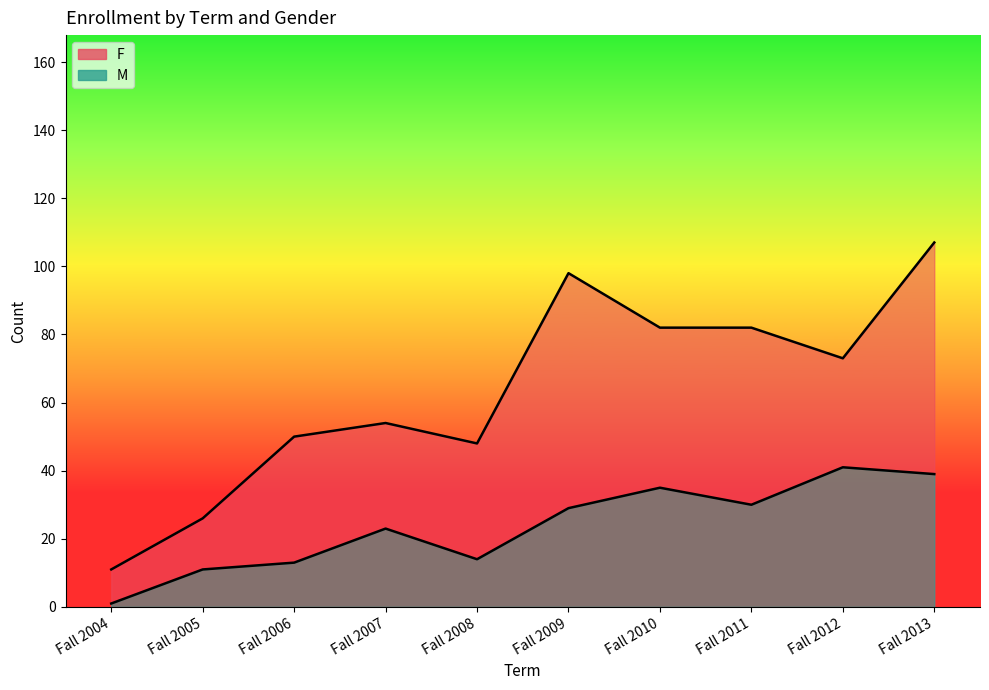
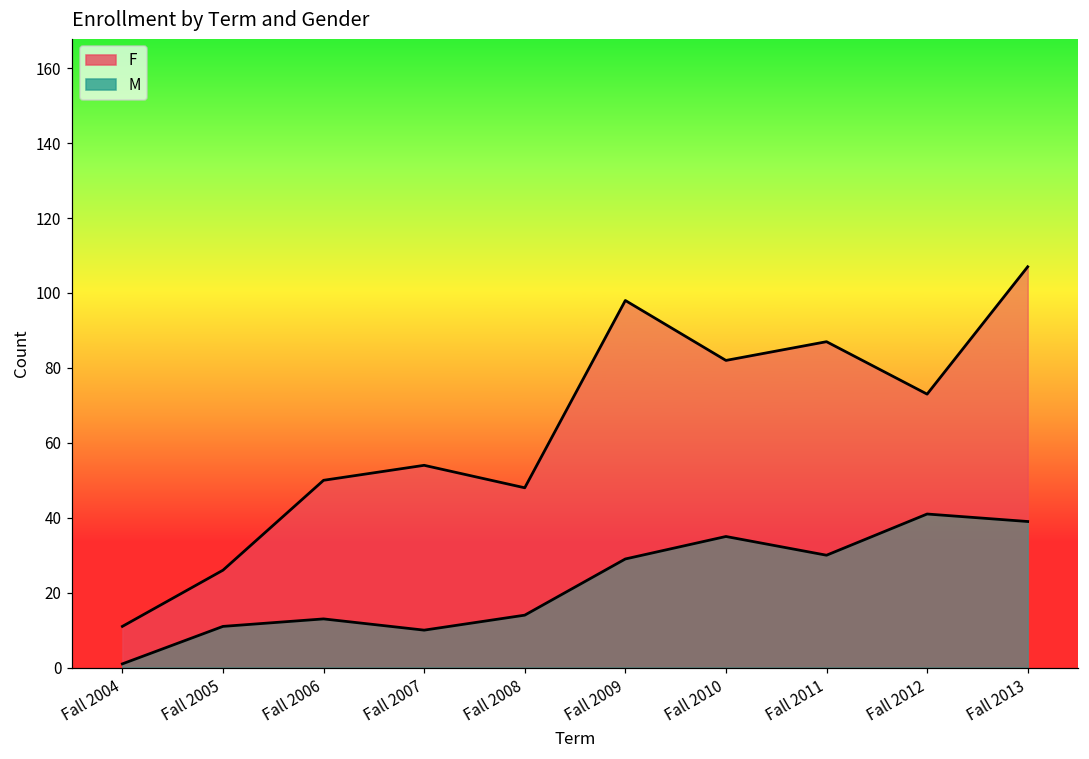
  {
    "F": {
      "Fall 2004": 11,
      "Fall 2005": 26,
      "Fall 2006": 50,
      "Fall 2007": 54,
      "Fall 2008": 48,
      "Fall 2009": 98,
      "Fall 2010": 82,
-     "Fall 2011": 82,
+     "Fall 2011": 87,
      "Fall 2012": 73,
      "Fall 2013": 107
    },
    "M": {
      "Fall 2004": 1,
      "Fall 2005": 11,
      "Fall 2006": 13,
-     "Fall 2007": 23,
+     "Fall 2007": 10,
      "Fall 2008": 14,
      "Fall 2009": 29,
      "Fall 2010": 35,
      "Fall 2011": 30,
      "Fall 2012": 41,
      "Fall 2013": 39
    }
  }
